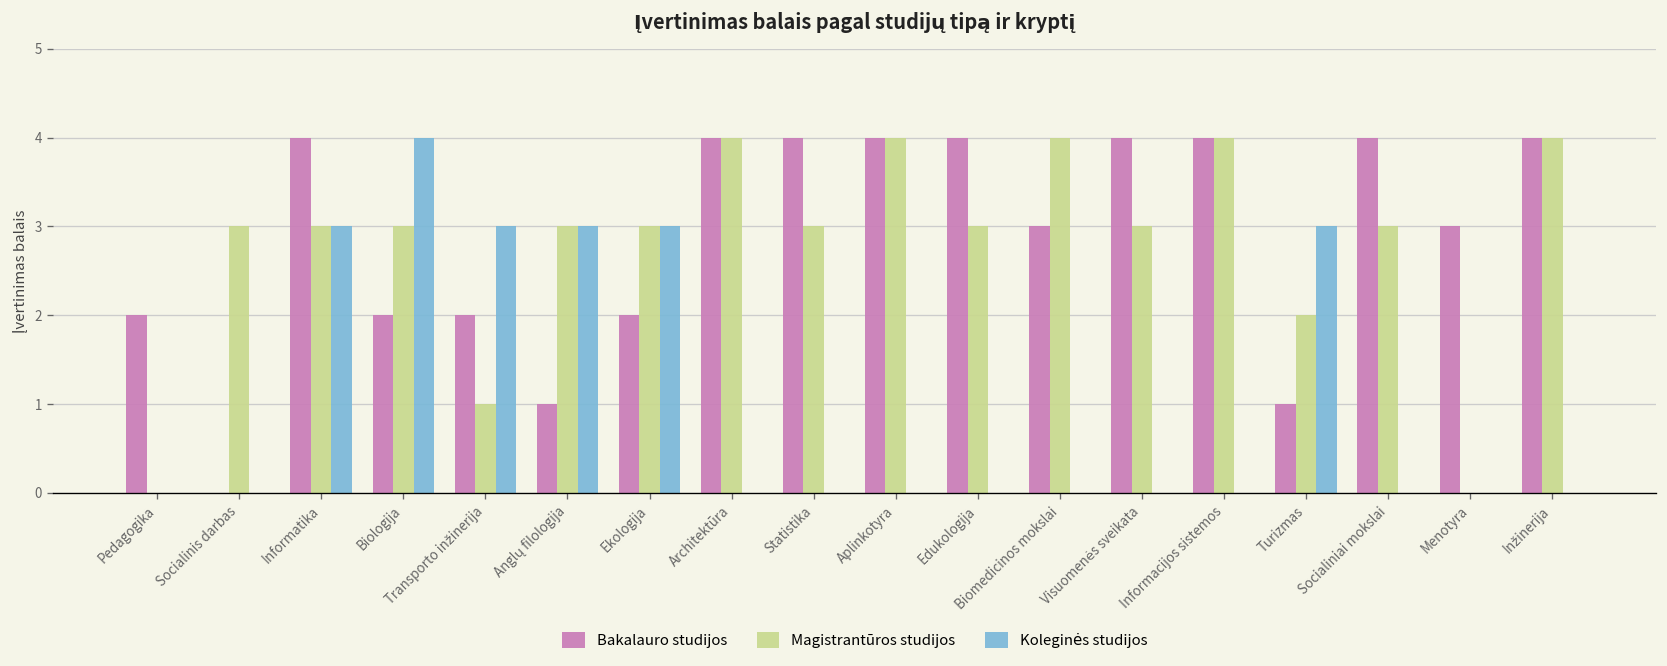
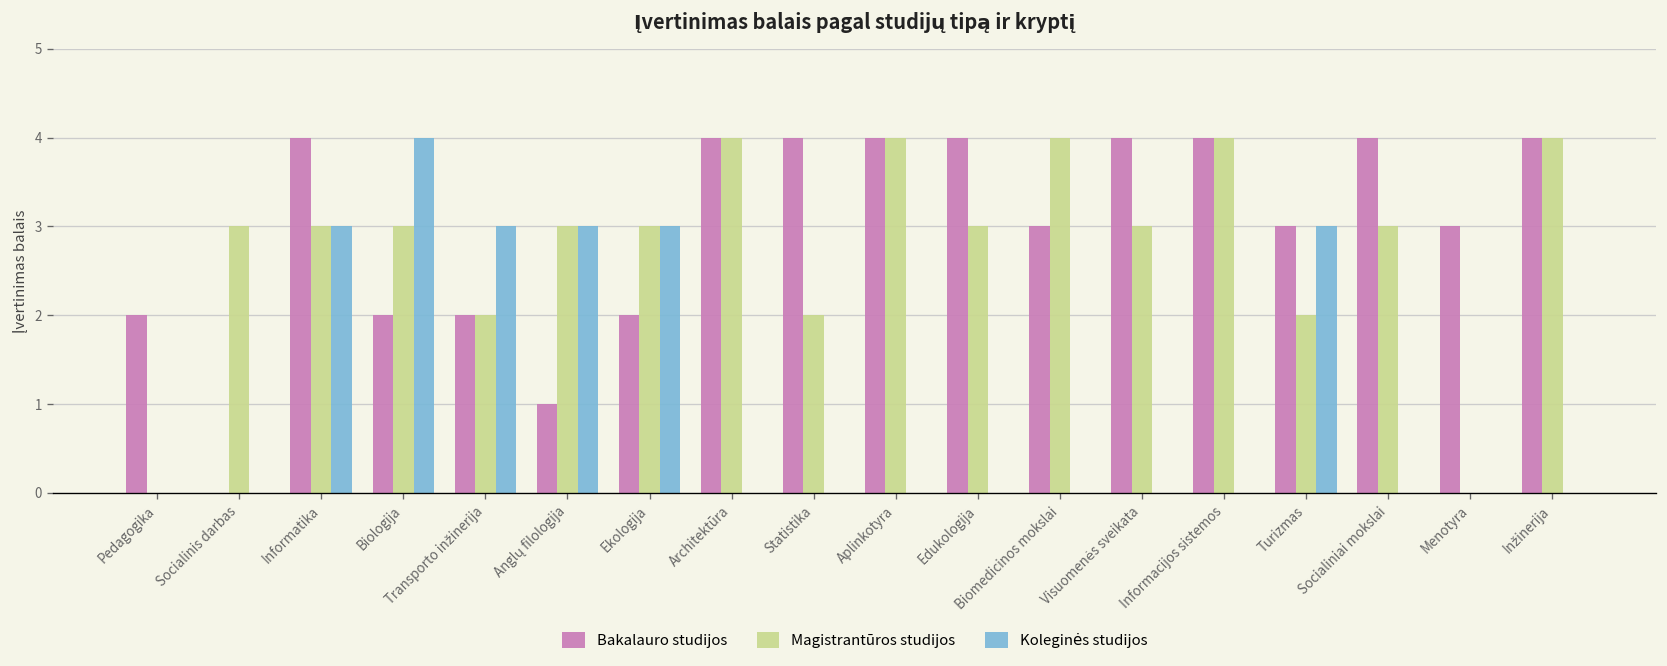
  {
    "Bakalauro studijos": {
      "Pedagogika": 2,
      "Socialinis darbas": 0,
      "Informatika": 4,
      "Biologija": 2,
      "Transporto inžinerija": 2,
      "Anglų filologija": 1,
      "Ekologija": 2,
      "Architektūra": 4,
      "Statistika": 4,
      "Aplinkotyra": 4,
      "Edukologija": 4,
      "Biomedicinos mokslai": 3,
      "Visuomenės sveikata": 4,
      "Informacijos sistemos": 4,
-     "Turizmas": 1,
+     "Turizmas": 3,
      "Socialiniai mokslai": 4,
      "Menotyra": 3,
      "Inžinerija": 4
    },
    "Magistrantūros studijos": {
      "Pedagogika": 0,
      "Socialinis darbas": 3,
      "Informatika": 3,
      "Biologija": 3,
-     "Transporto inžinerija": 1,
+     "Transporto inžinerija": 2,
      "Anglų filologija": 3,
      "Ekologija": 3,
      "Architektūra": 4,
-     "Statistika": 3,
+     "Statistika": 2,
      "Aplinkotyra": 4,
      "Edukologija": 3,
      "Biomedicinos mokslai": 4,
      "Visuomenės sveikata": 3,
      "Informacijos sistemos": 4,
      "Turizmas": 2,
      "Socialiniai mokslai": 3,
      "Menotyra": 0,
      "Inžinerija": 4
    },
    "Koleginės studijos": {
      "Pedagogika": 0,
      "Socialinis darbas": 0,
      "Informatika": 3,
      "Biologija": 4,
      "Transporto inžinerija": 3,
      "Anglų filologija": 3,
      "Ekologija": 3,
      "Architektūra": 0,
      "Statistika": 0,
      "Aplinkotyra": 0,
      "Edukologija": 0,
      "Biomedicinos mokslai": 0,
      "Visuomenės sveikata": 0,
      "Informacijos sistemos": 0,
      "Turizmas": 3,
      "Socialiniai mokslai": 0,
      "Menotyra": 0,
      "Inžinerija": 0
    }
  }
